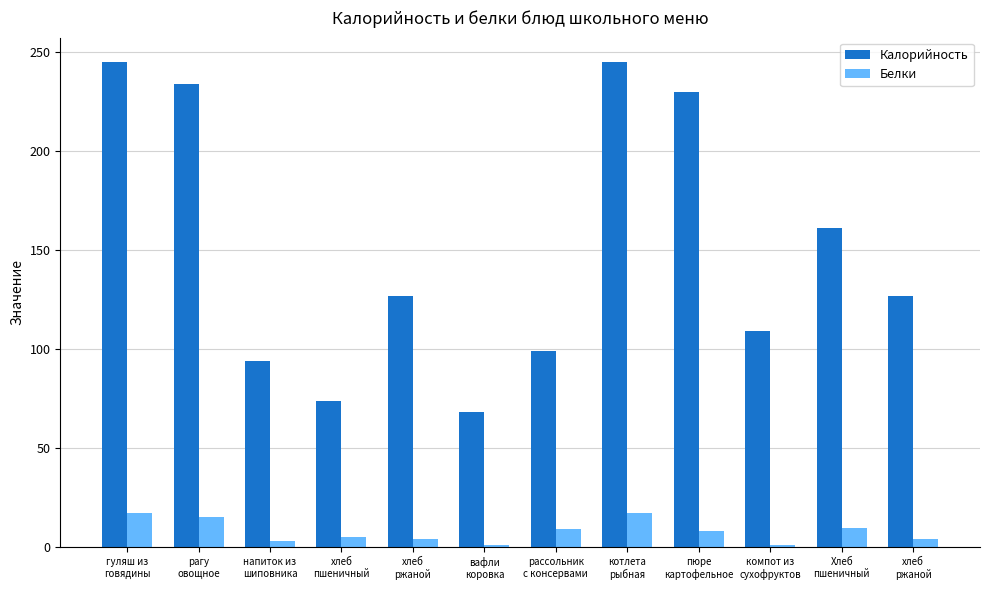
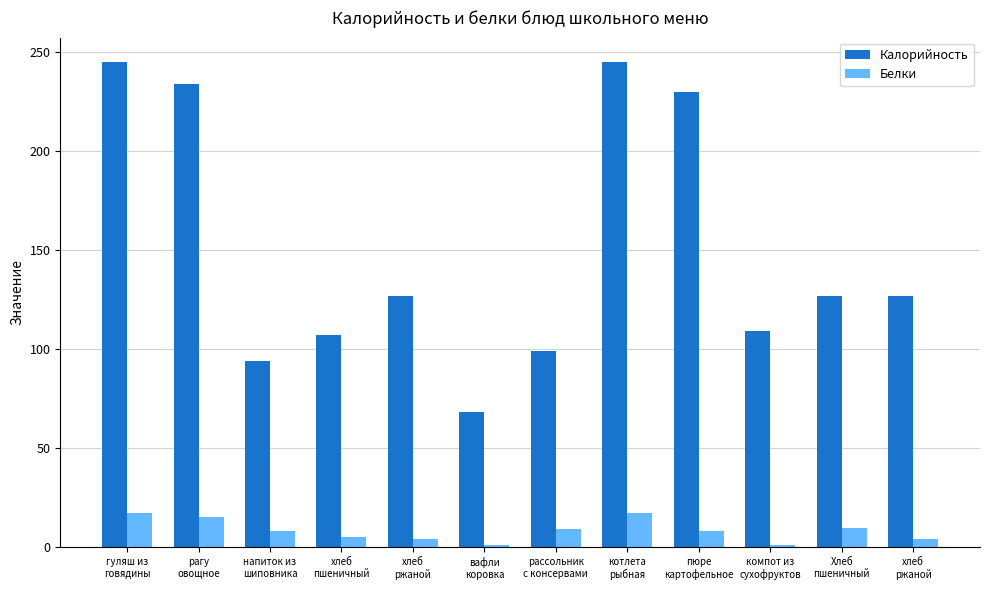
  {
    "Калорийность": {
      "гуляш из говядины": 245,
      "рагу овощное": 234,
      "напиток из шиповника": 94,
-     "хлеб пшеничный": 74,
+     "хлеб пшеничный": 107,
      "вафли коровка": 68,
      "рассольник с консервами": 99,
      "котлета рыбная": 245,
      "пюре картофельное": 230,
      "компот из сухофруктов": 109,
-     "Хлеб пшеничный": 161
+     "Хлеб пшеничный": 127
    },
    "Белки": {
      "гуляш из говядины": 17,
      "рагу овощное": 15,
-     "напиток из шиповника": 3,
+     "напиток из шиповника": 8,
      "хлеб пшеничный": 5,
      "рассольник с консервами": 9,
      "котлета рыбная": 17,
      "пюре картофельное": 8,
      "Хлеб пшеничный": 10
    }
  }
